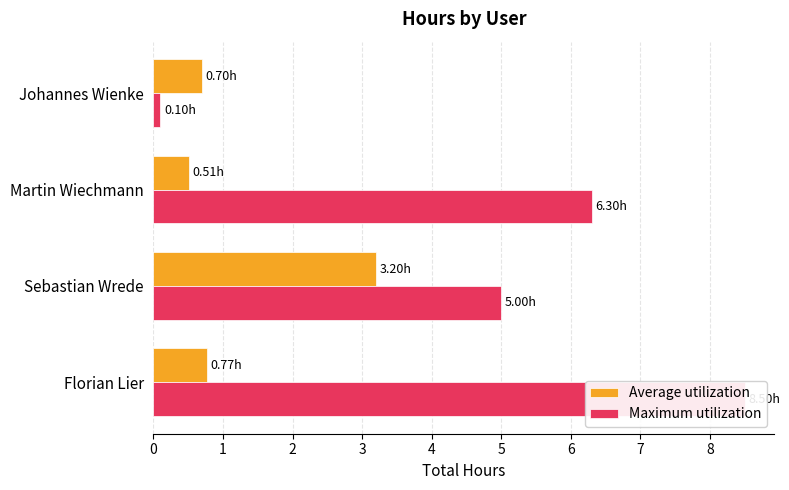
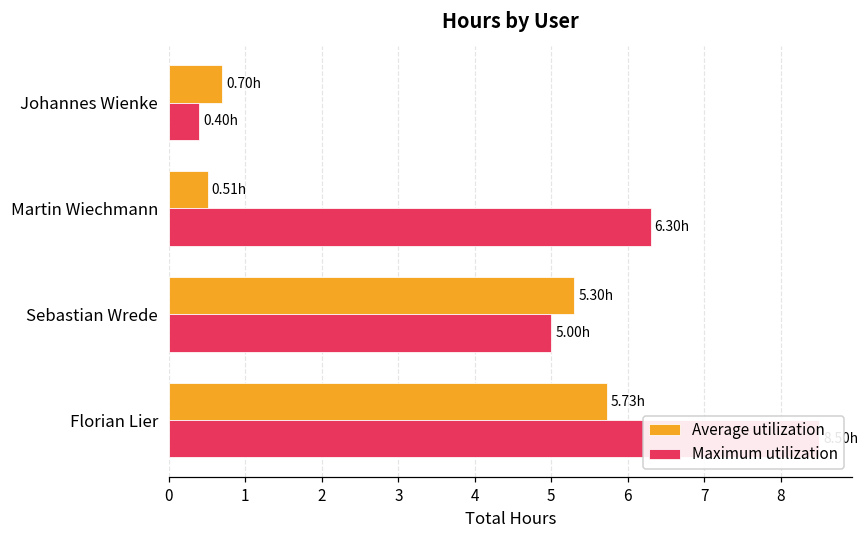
  {
    "Average utilization": {
      "Johannes Wienke": "0.70h",
      "Martin Wiechmann": "0.51h",
-     "Sebastian Wrede": "3.20h",
-     "Florian Lier": "0.77h"
+     "Sebastian Wrede": "5.30h",
+     "Florian Lier": "5.73h"
    },
    "Maximum utilization": {
-     "Johannes Wienke": "0.10h",
+     "Johannes Wienke": "0.40h",
      "Martin Wiechmann": "6.30h",
      "Sebastian Wrede": "5.00h"
    }
  }
